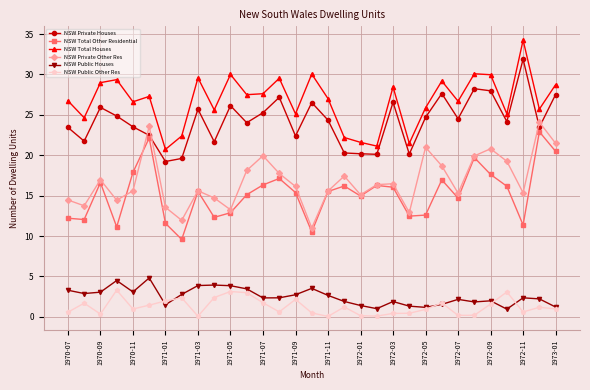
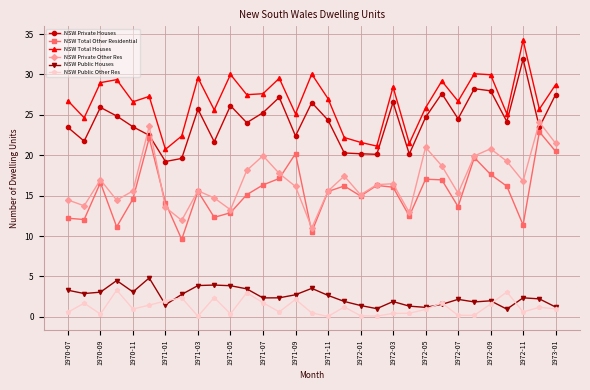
  {
    "NSW Total Other Residential": {
      "1970-07": 12,
      "1970-09": 17,
-     "1970-11": 18,
-     "1971-01": 12,
+     "1970-11": 15,
+     "1971-01": 14,
      "1971-05": 13,
      "1971-07": 16,
-     "1971-09": 15,
+     "1971-09": 20,
      "1972-03": 16,
-     "1972-05": 13,
-     "1972-07": 15,
+     "1972-05": 17,
+     "1972-07": 14,
      "1972-09": 18,
      "1972-11": 11,
      "1973-01": 20
    },
    "NSW Private Other Res": {
      "1970-07": 14,
      "1970-09": 17,
      "1970-11": 16,
      "1971-01": 14,
      "1971-05": 13,
      "1971-07": 20,
      "1971-09": 16,
      "1972-03": 16,
      "1972-05": 21,
      "1972-07": 15,
      "1972-09": 21,
-     "1972-11": 15,
+     "1972-11": 17,
      "1973-01": 21
    },
    "NSW Public Other Res": {
      "1970-07": 1,
      "1970-09": 0,
      "1970-11": 1,
      "1971-01": 2,
      "1971-03": 0,
-     "1971-05": 3,
+     "1971-05": 0,
      "1971-07": 2,
      "1971-09": 2,
      "1971-11": 0,
      "1972-01": 0,
      "1972-03": 0,
      "1972-07": 0,
      "1972-09": 2,
      "1972-11": 1
    }
  }
